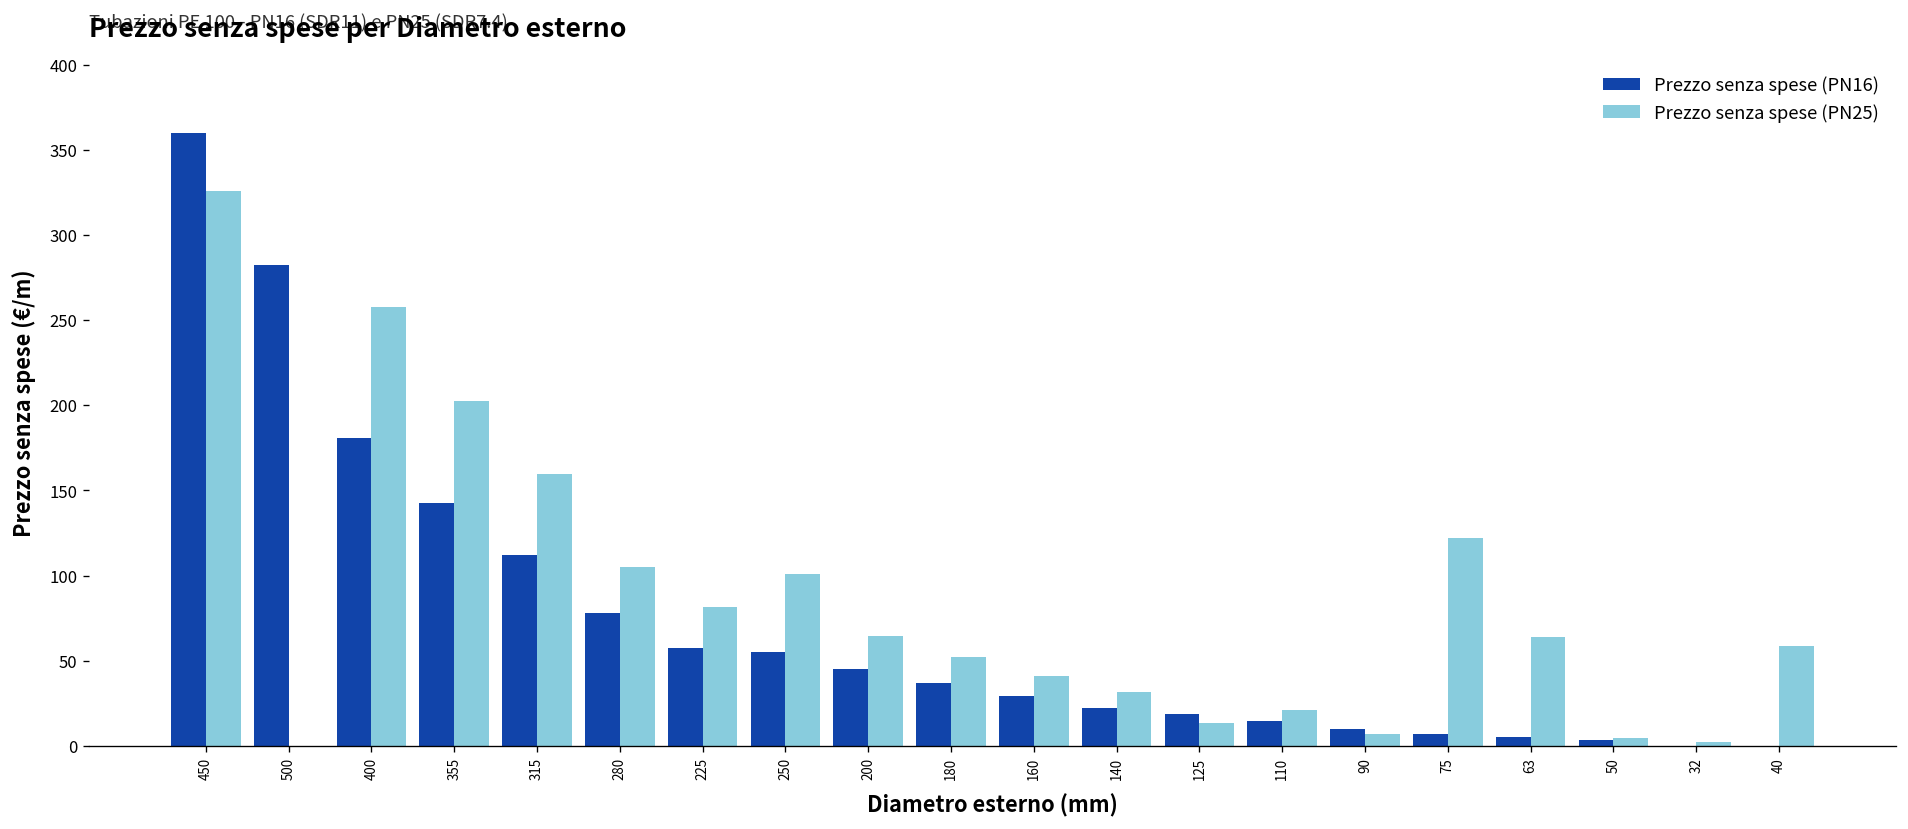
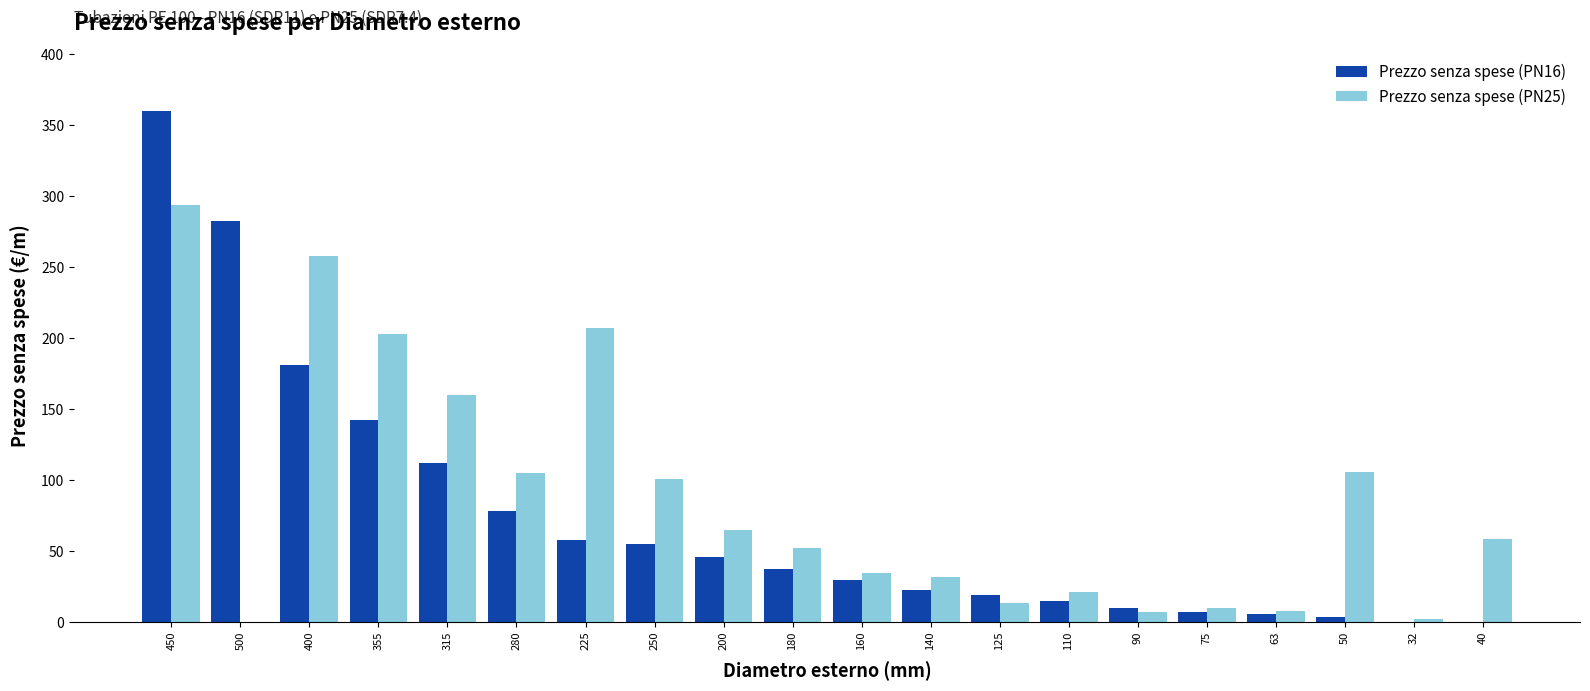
  {
    "Prezzo senza spese (PN16)": {
      "450": 360,
      "500": 282,
      "400": 181,
      "355": 142,
      "315": 112,
      "280": 78,
      "225": 57,
      "250": 55,
      "200": 45,
      "180": 37,
      "160": 29,
      "140": 22,
      "125": 19,
      "110": 15,
      "90": 10,
      "75": 7,
      "63": 5,
      "50": 3,
      "32": 0,
      "40": 0
    },
    "Prezzo senza spese (PN25)": {
-     "450": 326,
+     "450": 294,
      "500": 0,
      "400": 258,
      "355": 203,
      "315": 160,
      "280": 105,
-     "225": 82,
+     "225": 207,
      "250": 101,
      "200": 65,
      "180": 52,
-     "160": 41,
+     "160": 34,
      "140": 32,
      "125": 13,
      "110": 21,
      "90": 7,
-     "75": 122,
-     "63": 64,
-     "50": 5,
+     "75": 10,
+     "63": 8,
+     "50": 105,
      "32": 2,
      "40": 59
    }
  }
